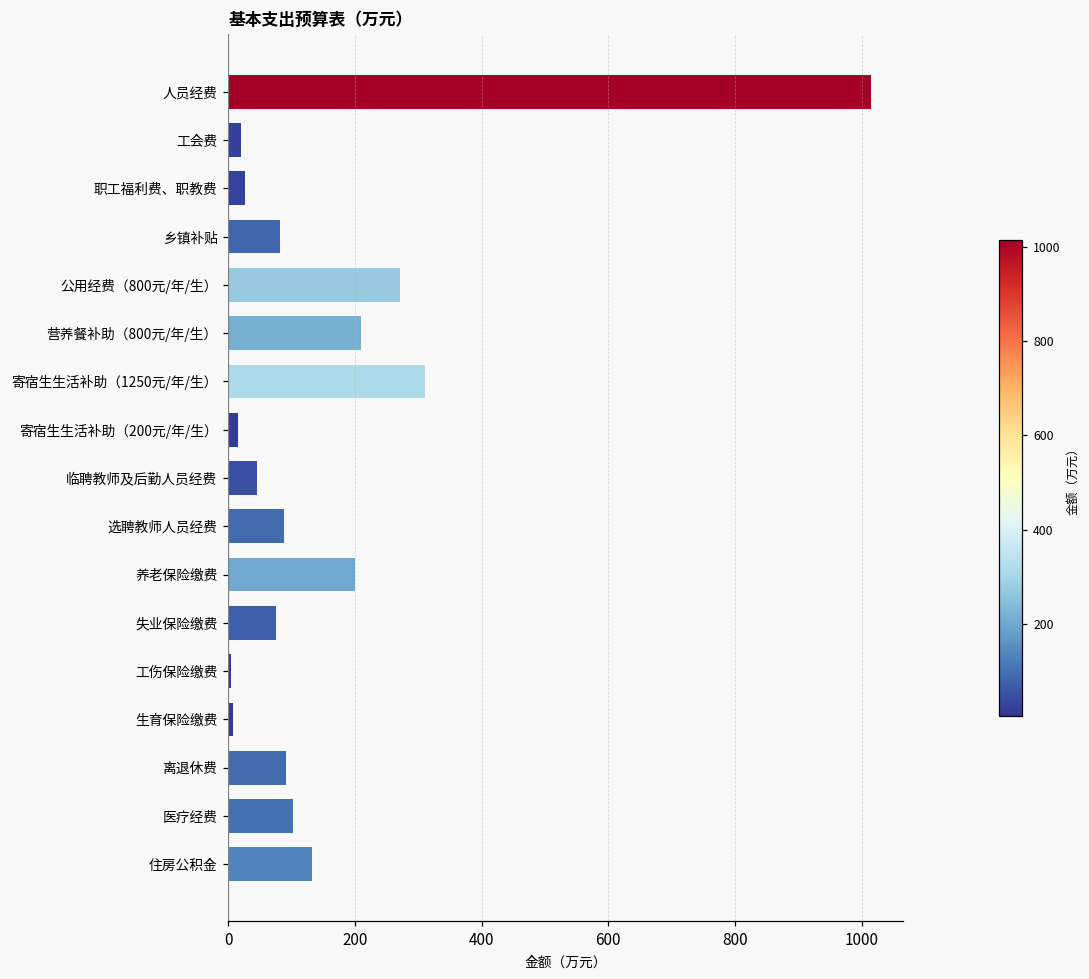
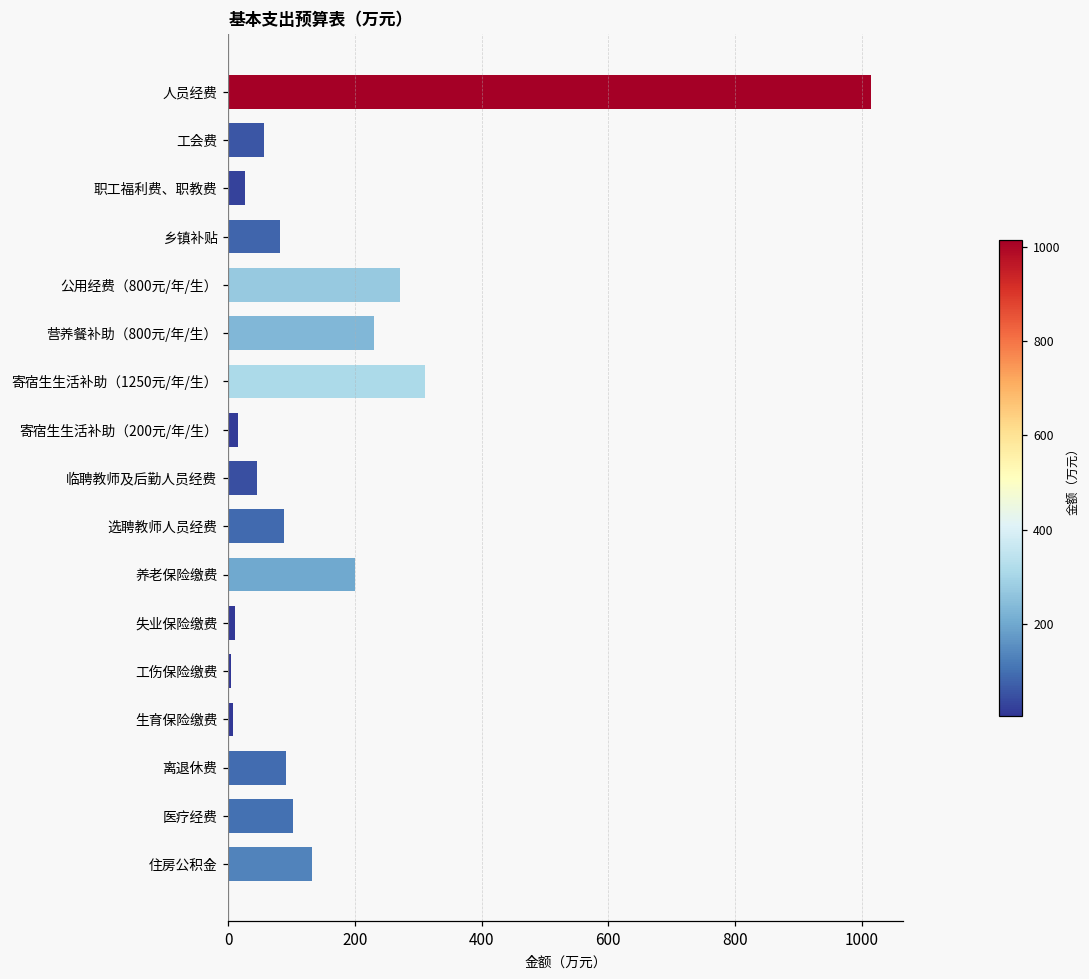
  {
    "人员经费": 1020,
-   "工会费": 20,
+   "工会费": 60,
    "职工福利费、职教费": 30,
    "乡镇补贴": 80,
    "公用经费（800元/年/生）": 270,
-   "营养餐补助（800元/年/生）": 210,
+   "营养餐补助（800元/年/生）": 230,
    "寄宿生生活补助（1250元/年/生）": 310,
    "寄宿生生活补助（200元/年/生）": 20,
    "临聘教师及后勤人员经费": 50,
    "选聘教师人员经费": 90,
    "养老保险缴费": 200,
-   "失业保险缴费": 80,
+   "失业保险缴费": 10,
    "生育保险缴费": 10,
    "离退休费": 90,
    "医疗经费": 100,
    "住房公积金": 130
  }
